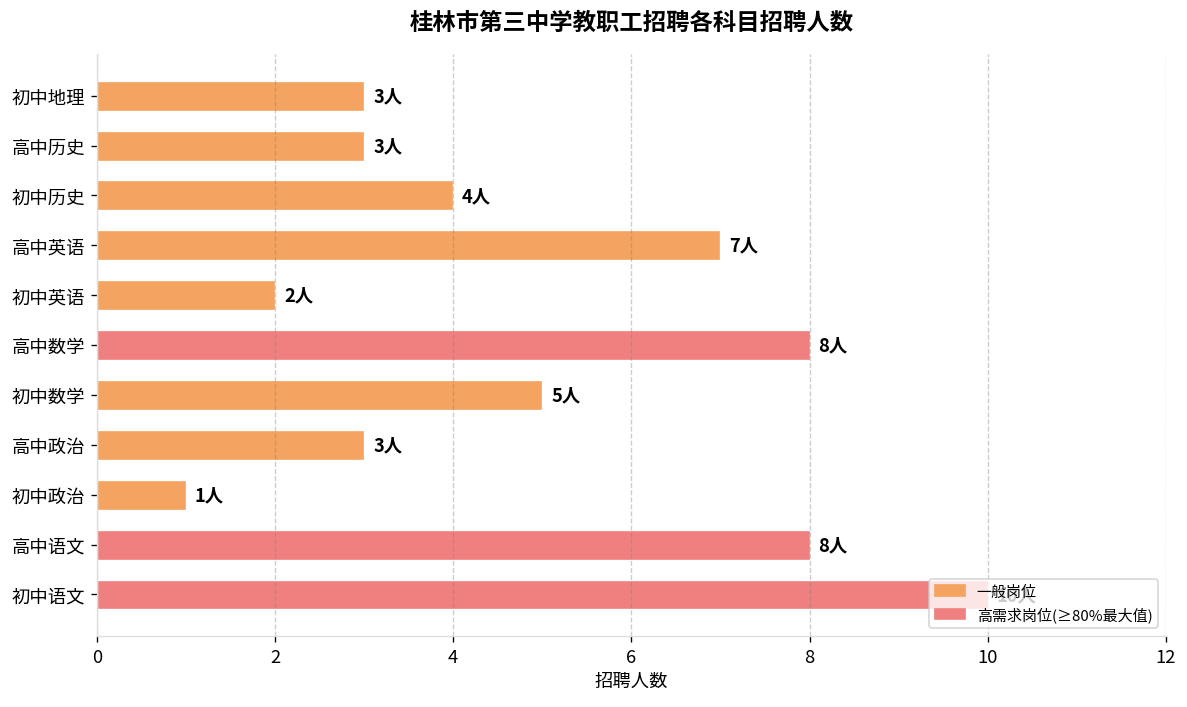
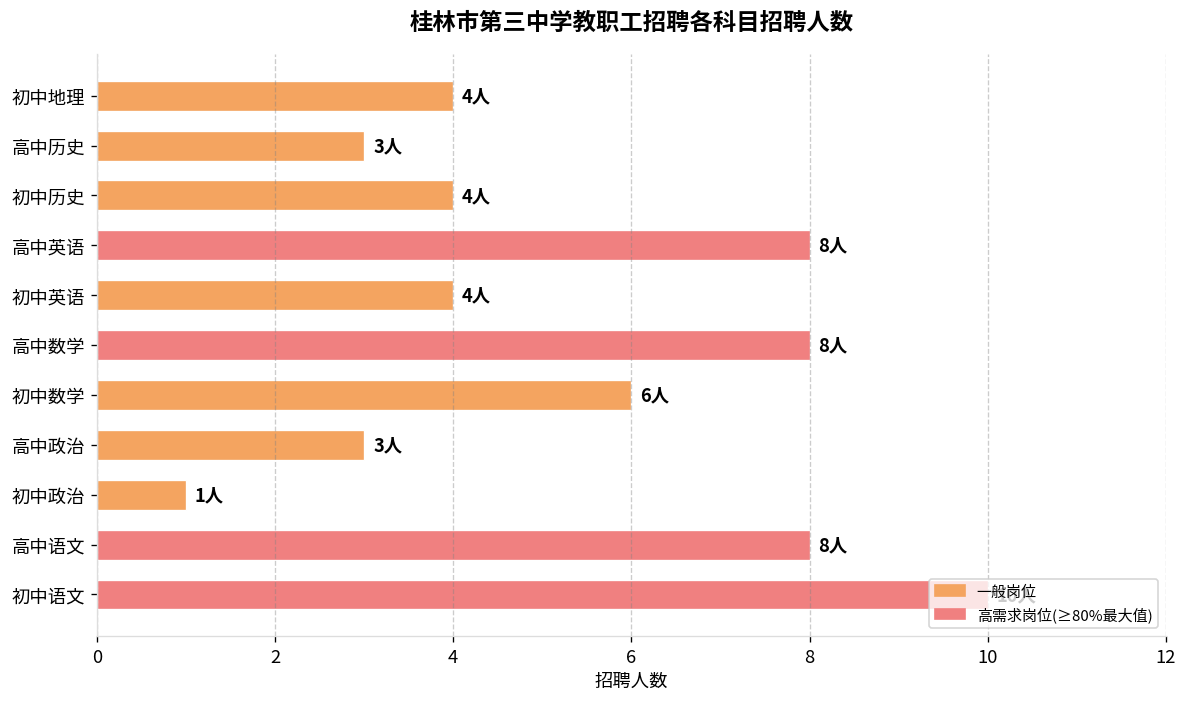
  {
-   "初中地理": "3人",
+   "初中地理": "4人",
    "高中历史": "3人",
    "初中历史": "4人",
-   "高中英语": "7人",
-   "初中英语": "2人",
+   "高中英语": "8人",
+   "初中英语": "4人",
    "高中数学": "8人",
-   "初中数学": "5人",
+   "初中数学": "6人",
    "高中政治": "3人",
    "初中政治": "1人",
    "高中语文": "8人"
  }
